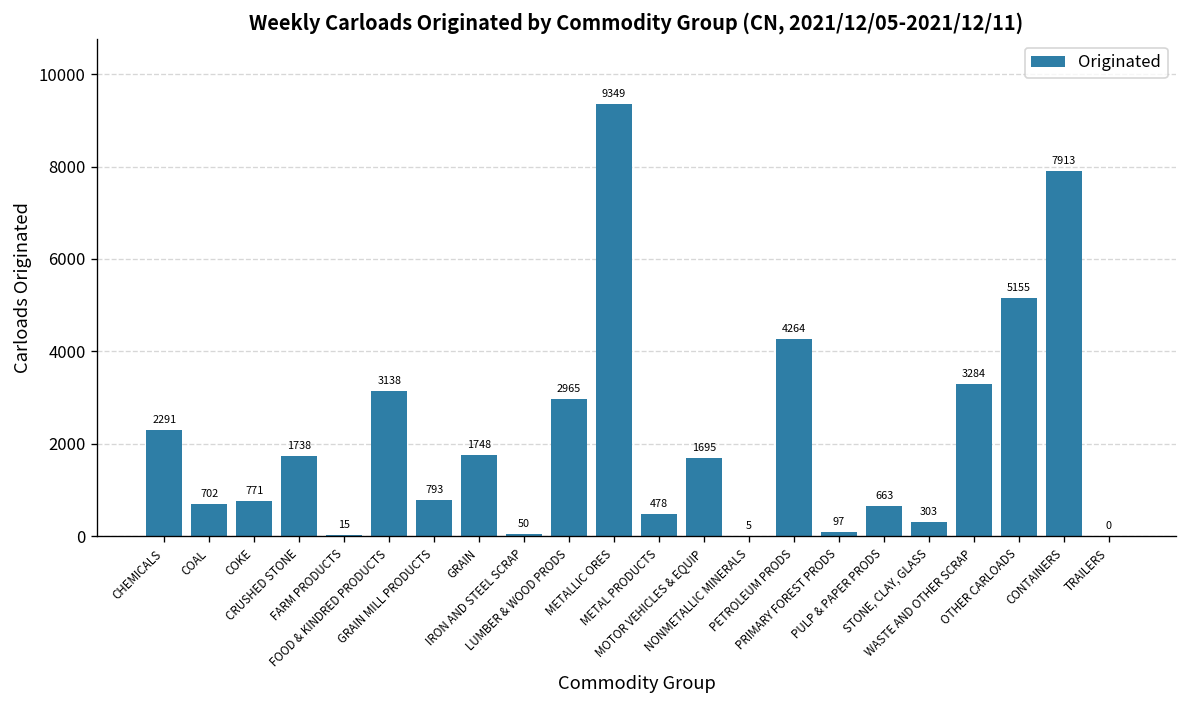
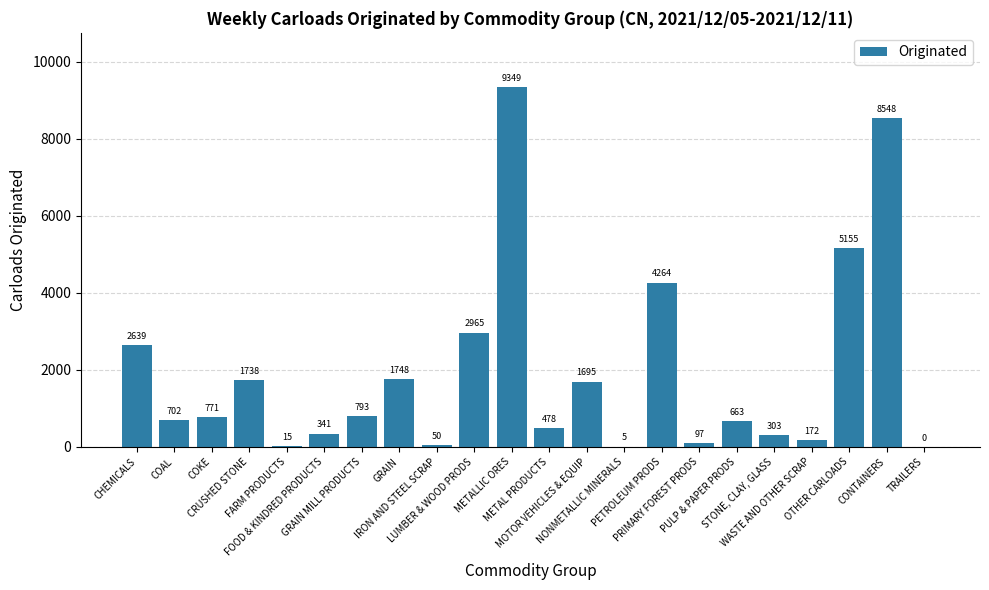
  {
-   "CHEMICALS": 2291,
+   "CHEMICALS": 2639,
    "COAL": 702,
    "COKE": 771,
    "CRUSHED STONE": 1738,
    "FARM PRODUCTS": 15,
-   "FOOD & KINDRED PRODUCTS": 3138,
+   "FOOD & KINDRED PRODUCTS": 341,
    "GRAIN MILL PRODUCTS": 793,
    "GRAIN": 1748,
    "IRON AND STEEL SCRAP": 50,
    "LUMBER & WOOD PRODS": 2965,
    "METALLIC ORES": 9349,
    "METAL PRODUCTS": 478,
    "MOTOR VEHICLES & EQUIP": 1695,
    "NONMETALLIC MINERALS": 5,
    "PETROLEUM PRODS": 4264,
    "PRIMARY FOREST PRODS": 97,
    "PULP & PAPER PRODS": 663,
    "STONE, CLAY, GLASS": 303,
-   "WASTE AND OTHER SCRAP": 3284,
+   "WASTE AND OTHER SCRAP": 172,
    "OTHER CARLOADS": 5155,
-   "CONTAINERS": 7913,
+   "CONTAINERS": 8548,
    "TRAILERS": 0
  }
